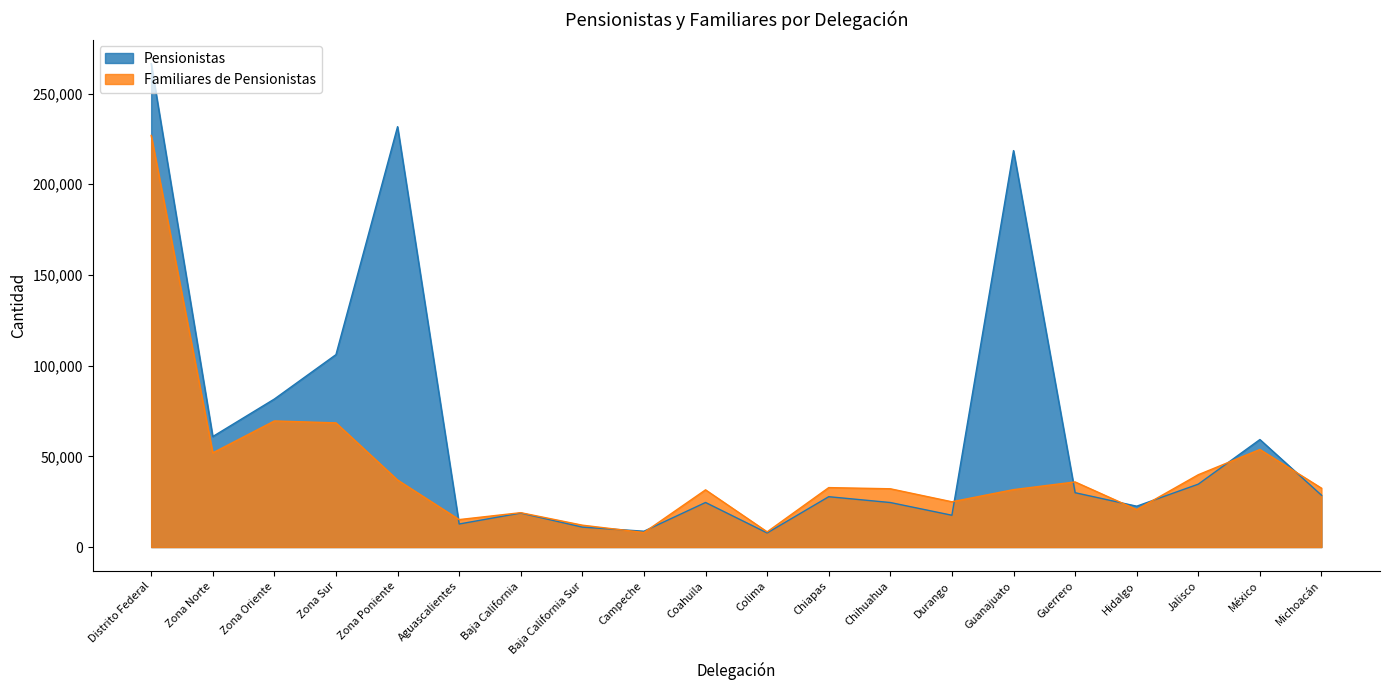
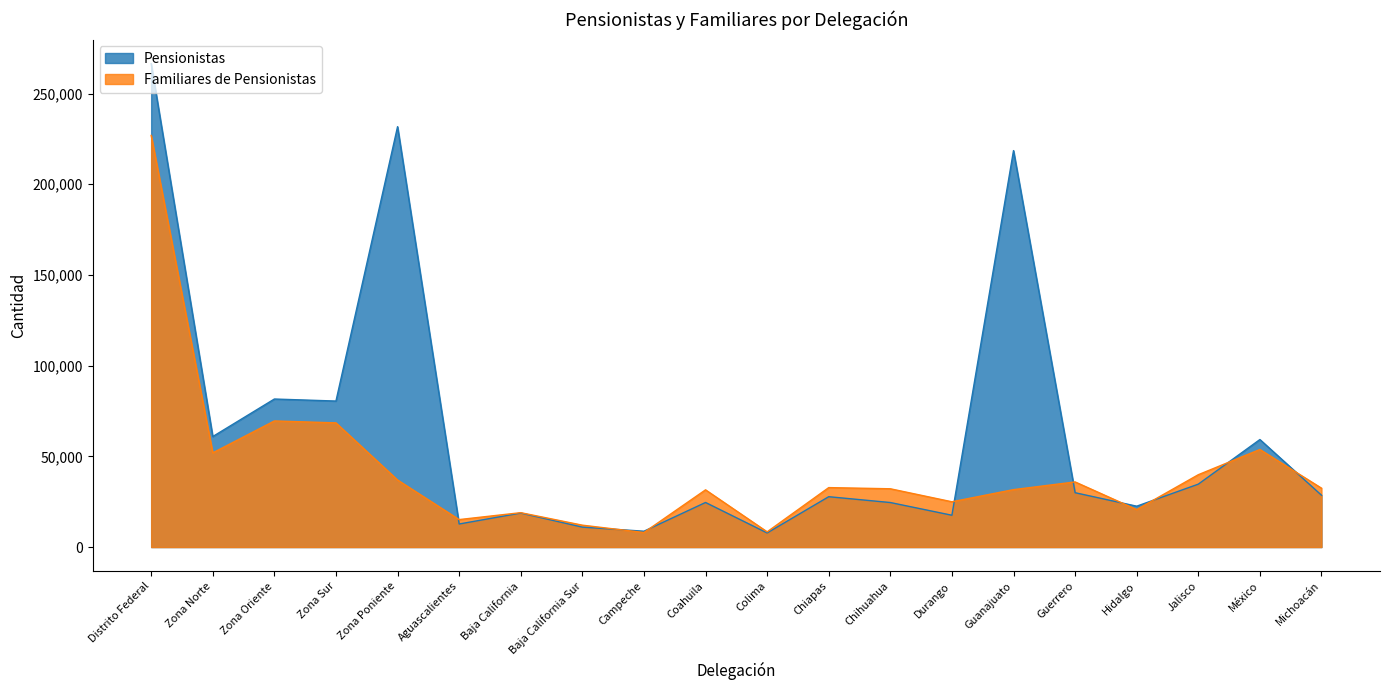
  {
    "Pensionistas": {
      "Zona Norte": "61,000",
      "Zona Oriente": "82,000",
-     "Zona Sur": "106,000",
+     "Zona Sur": "80,000",
      "Zona Poniente": "232,000",
      "Aguascalientes": "13,000",
      "Coahuila": "25,000",
      "Chiapas": "28,000",
      "Chihuahua": "25,000",
      "Durango": "18,000",
      "Guanajuato": "219,000",
      "Guerrero": "30,000",
      "Hidalgo": "23,000",
      "Jalisco": "35,000",
      "México": "59,000",
      "Michoacán": "29,000"
    },
    "Familiares de Pensionistas": {
      "Distrito Federal": "227,000",
      "Zona Norte": "52,000",
      "Zona Oriente": "70,000",
      "Zona Sur": "68,000",
      "Zona Poniente": "37,000",
      "Aguascalientes": "15,000",
      "Coahuila": "32,000",
      "Chiapas": "33,000",
      "Chihuahua": "32,000",
      "Durango": "25,000",
      "Guanajuato": "32,000",
      "Guerrero": "36,000",
      "Hidalgo": "21,000",
      "Jalisco": "40,000",
      "México": "54,000",
      "Michoacán": "32,000"
    }
  }
